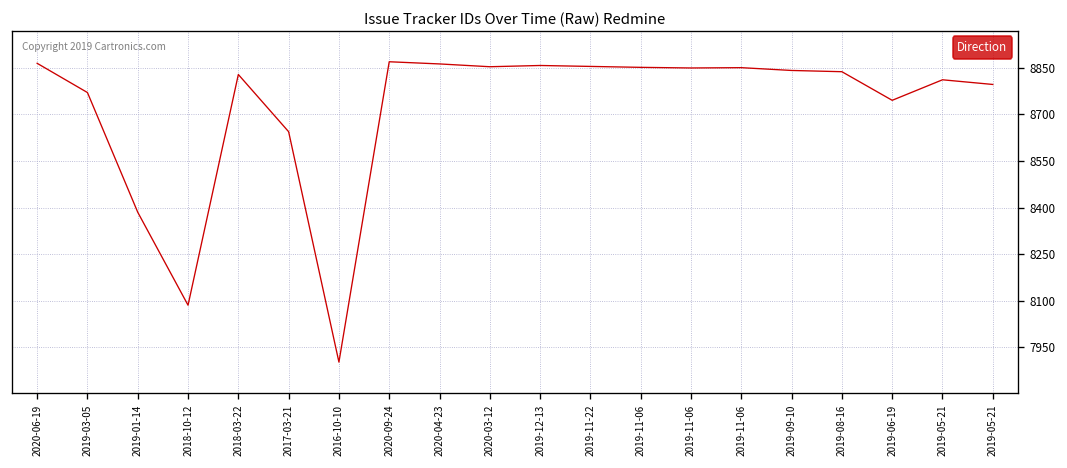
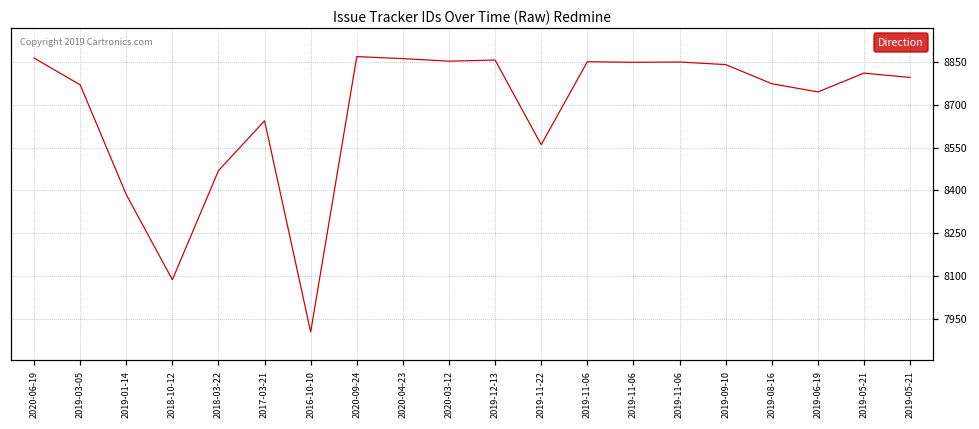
  {
    "2019-03-05": 8770,
    "2019-01-14": 8390,
    "2018-10-12": 8090,
-   "2018-03-22": 8830,
+   "2018-03-22": 8470,
    "2017-03-21": 8640,
    "2016-10-10": 7900,
    "2020-09-24": 8870,
    "2020-04-23": 8860,
    "2020-03-12": 8850,
    "2019-12-13": 8860,
-   "2019-11-22": 8850,
+   "2019-11-22": 8560,
    "2019-09-10": 8840,
-   "2019-08-16": 8840,
+   "2019-08-16": 8770,
    "2019-06-19": 8750
  }
